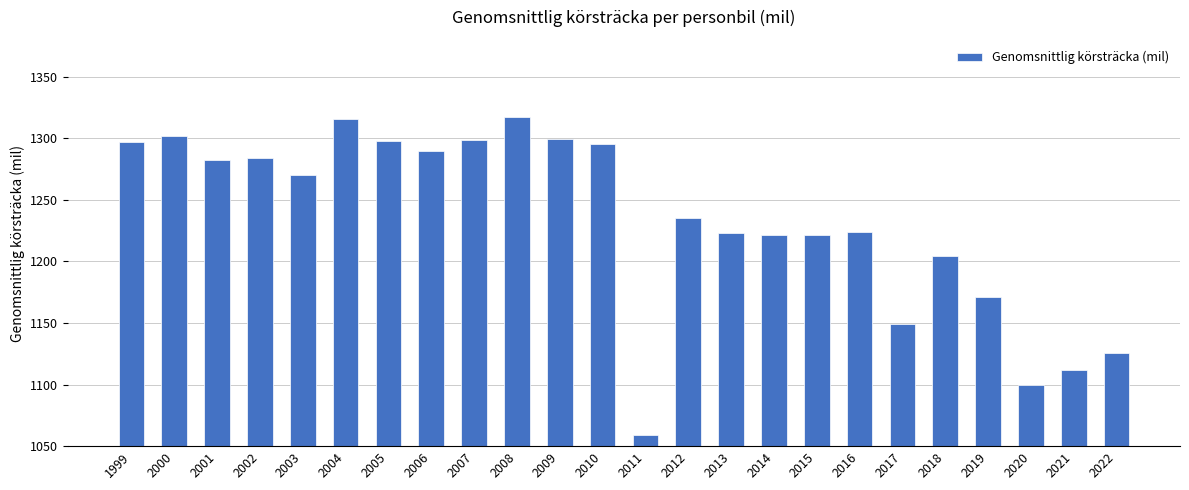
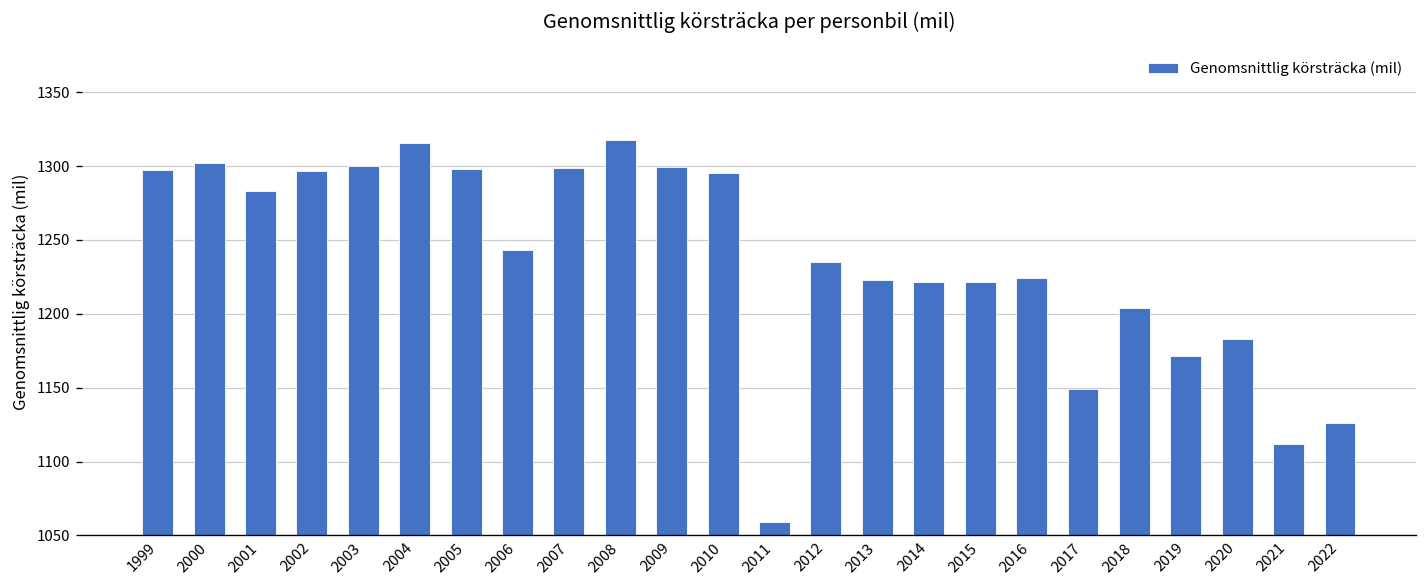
  {
    "1999": 1297,
    "2000": 1302,
    "2001": 1283,
-   "2002": 1284,
-   "2003": 1270,
+   "2002": 1297,
+   "2003": 1300,
    "2004": 1316,
    "2005": 1298,
-   "2006": 1290,
+   "2006": 1243,
    "2007": 1298,
    "2008": 1317,
    "2009": 1299,
    "2010": 1296,
    "2011": 1059,
    "2012": 1235,
    "2013": 1223,
    "2014": 1222,
    "2015": 1222,
    "2016": 1224,
    "2017": 1149,
    "2018": 1204,
    "2019": 1171,
-   "2020": 1100,
+   "2020": 1183,
    "2021": 1112,
    "2022": 1126
  }
